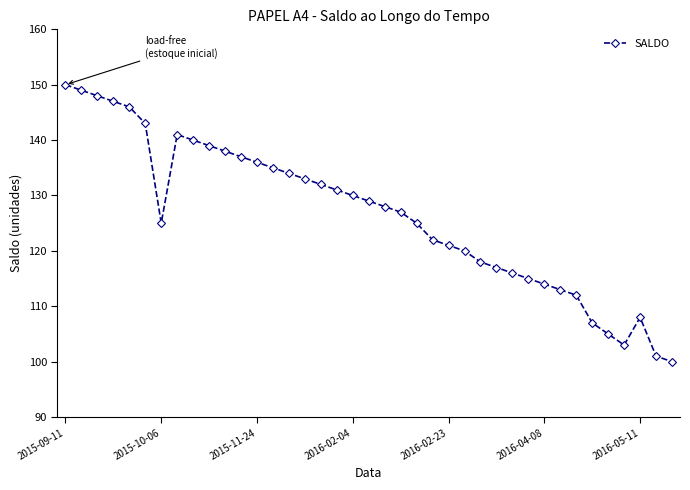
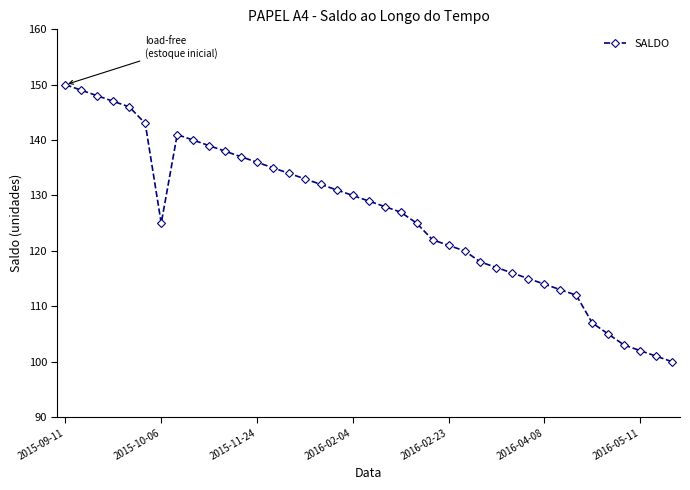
  {
    "2015-10-06": 125,
    "2016-04-08": 114,
-   "2016-05-11": 108
+   "2016-05-11": 102
  }
